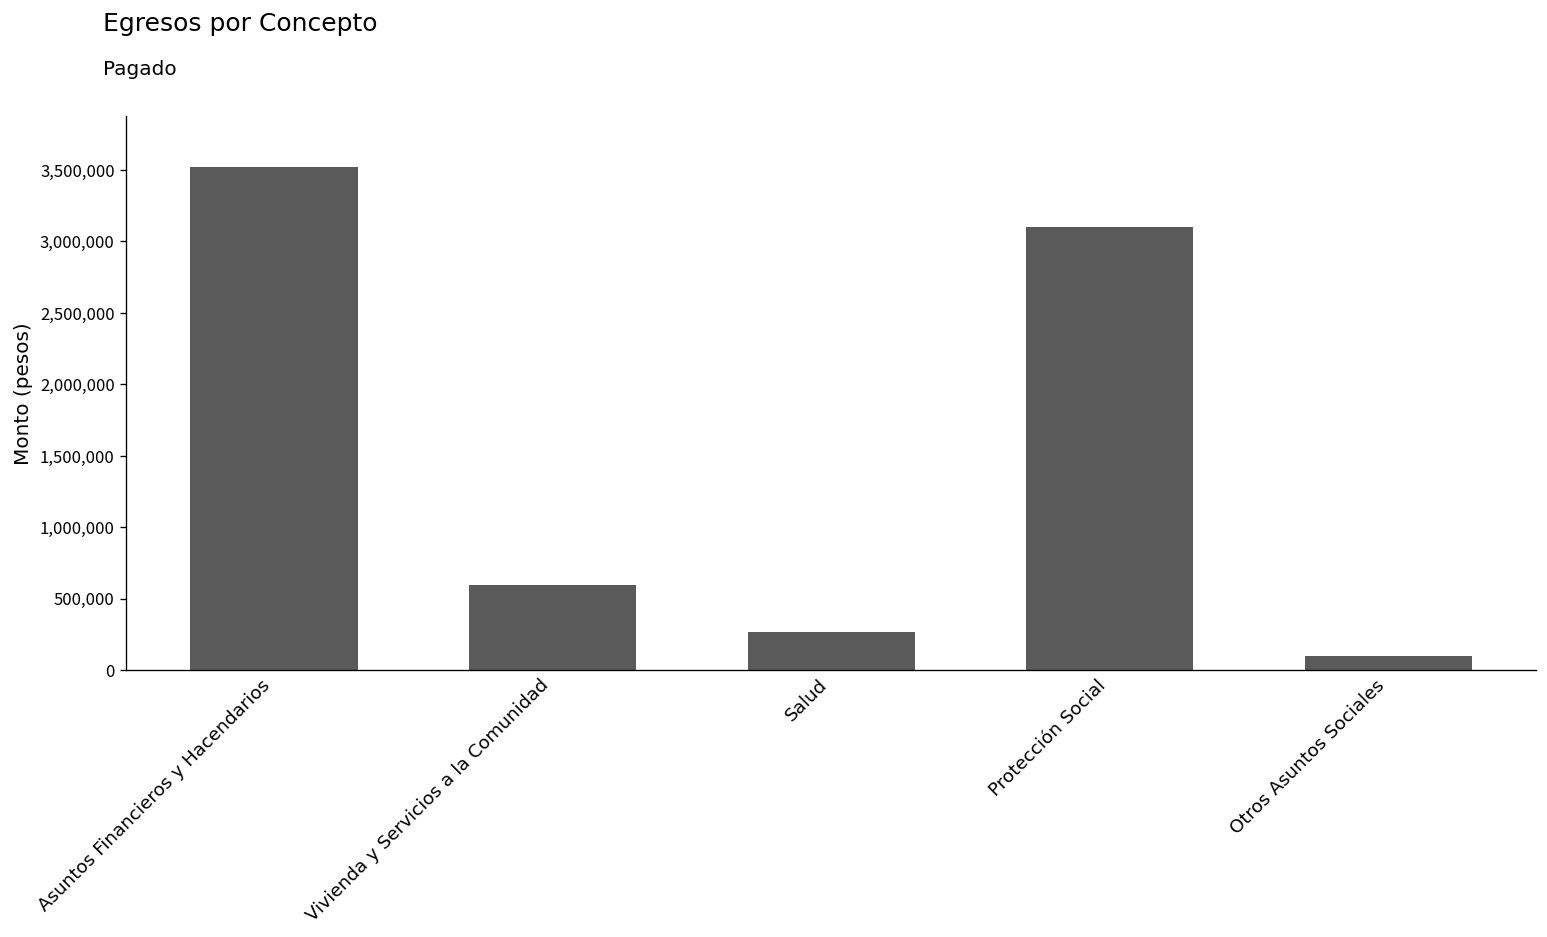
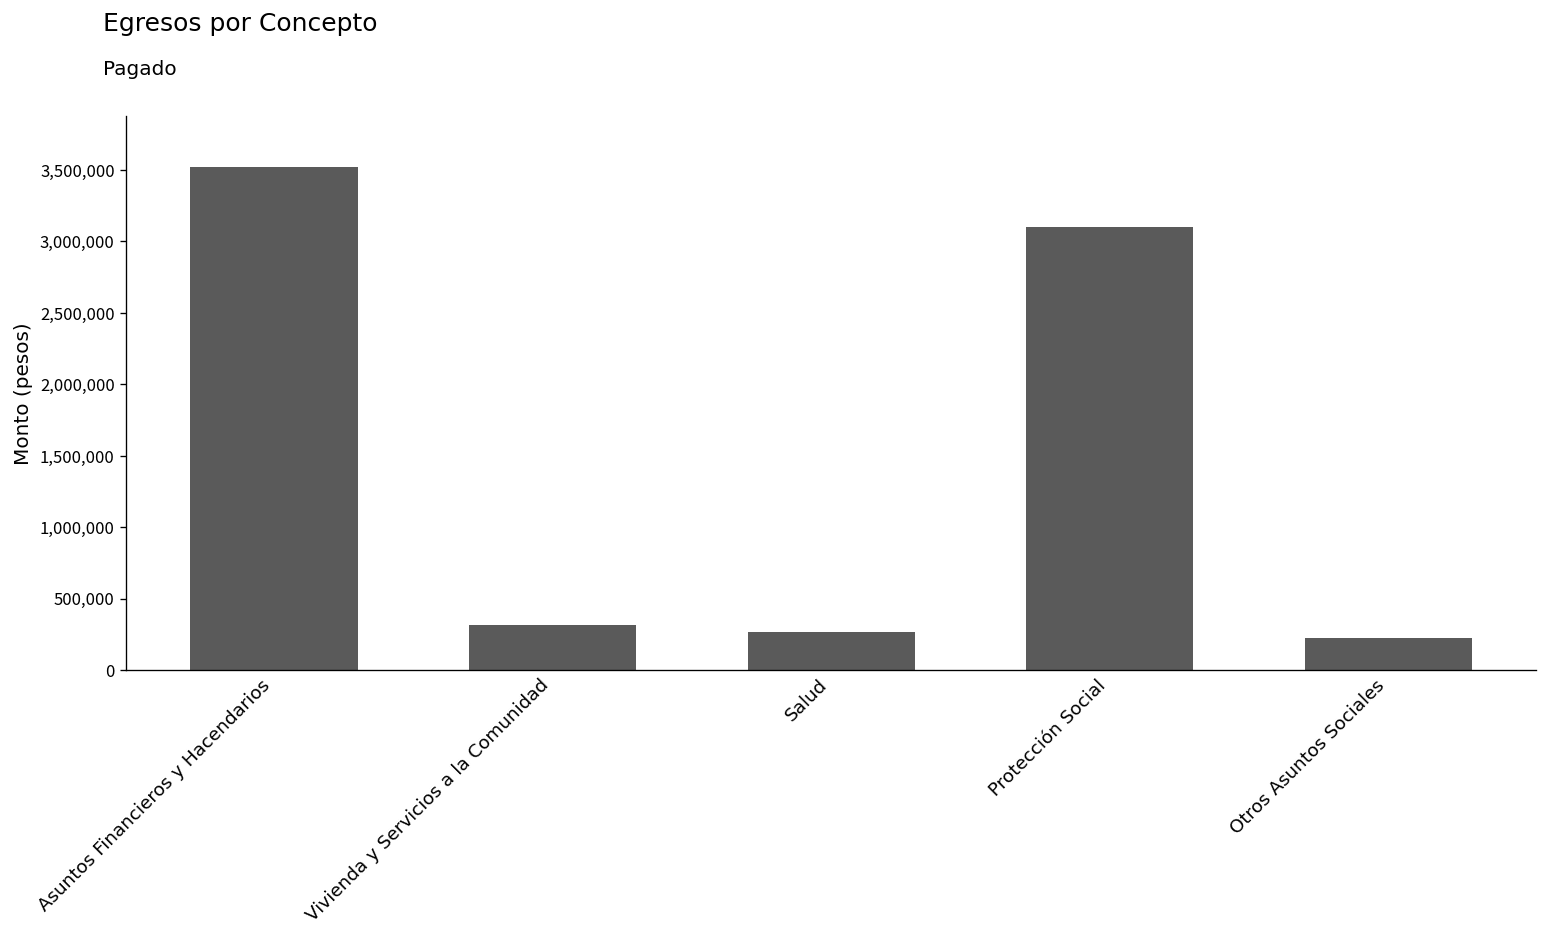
  {
    "Asuntos Financieros y Hacendarios": "3,520,000",
-   "Vivienda y Servicios a la Comunidad": "590,000",
+   "Vivienda y Servicios a la Comunidad": "320,000",
    "Salud": "270,000",
    "Protección Social": "3,100,000",
-   "Otros Asuntos Sociales": "100,000"
+   "Otros Asuntos Sociales": "230,000"
  }
